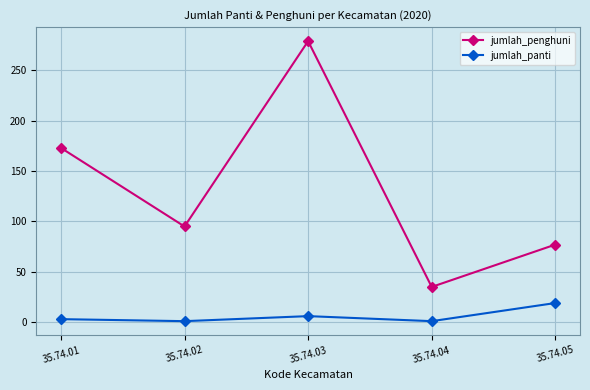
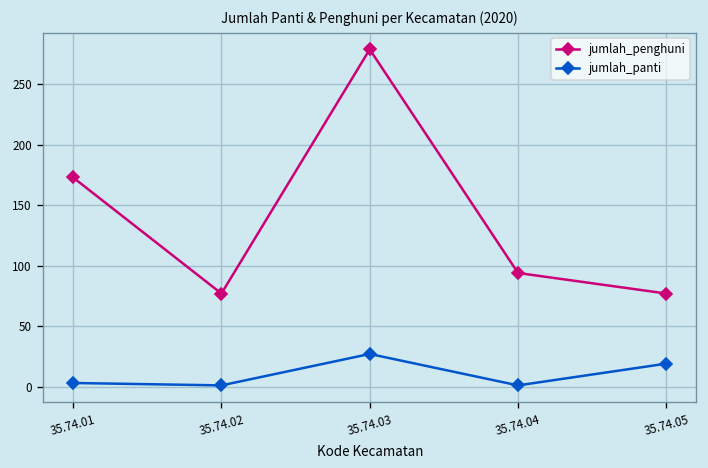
  {
    "jumlah_penghuni": {
      "35.74.01": 173,
-     "35.74.02": 95,
+     "35.74.02": 77,
      "35.74.03": 279,
-     "35.74.04": 35,
+     "35.74.04": 94,
      "35.74.05": 77
    },
    "jumlah_panti": {
      "35.74.01": 3,
      "35.74.02": 1,
-     "35.74.03": 6,
+     "35.74.03": 27,
      "35.74.04": 1,
      "35.74.05": 19
    }
  }
